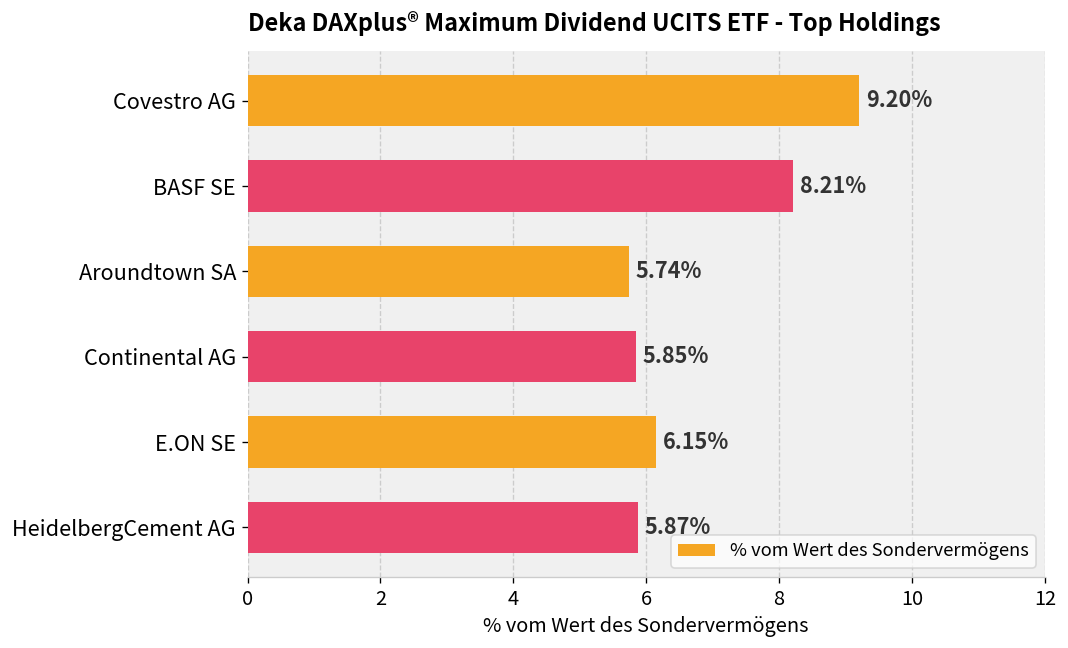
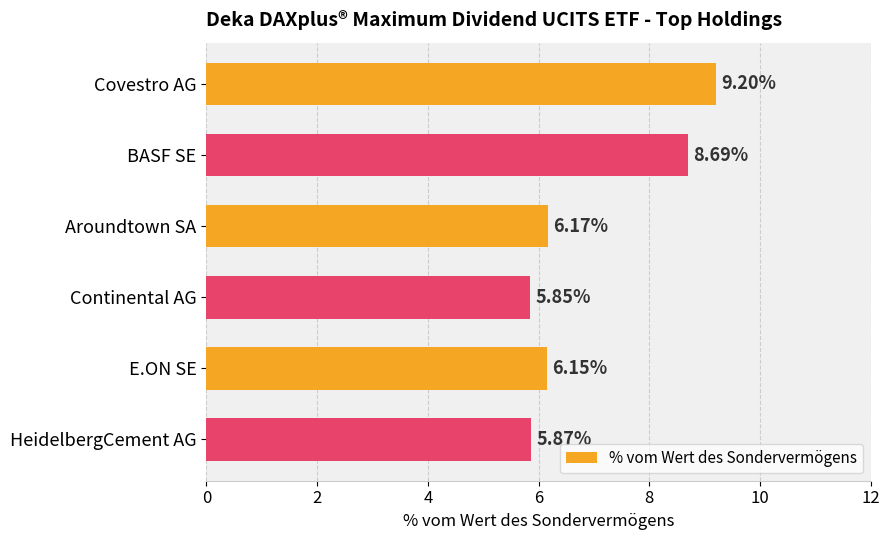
  {
    "Covestro AG": "9.20%",
-   "BASF SE": "8.21%",
-   "Aroundtown SA": "5.74%",
+   "BASF SE": "8.69%",
+   "Aroundtown SA": "6.17%",
    "Continental AG": "5.85%",
    "E.ON SE": "6.15%"
  }
